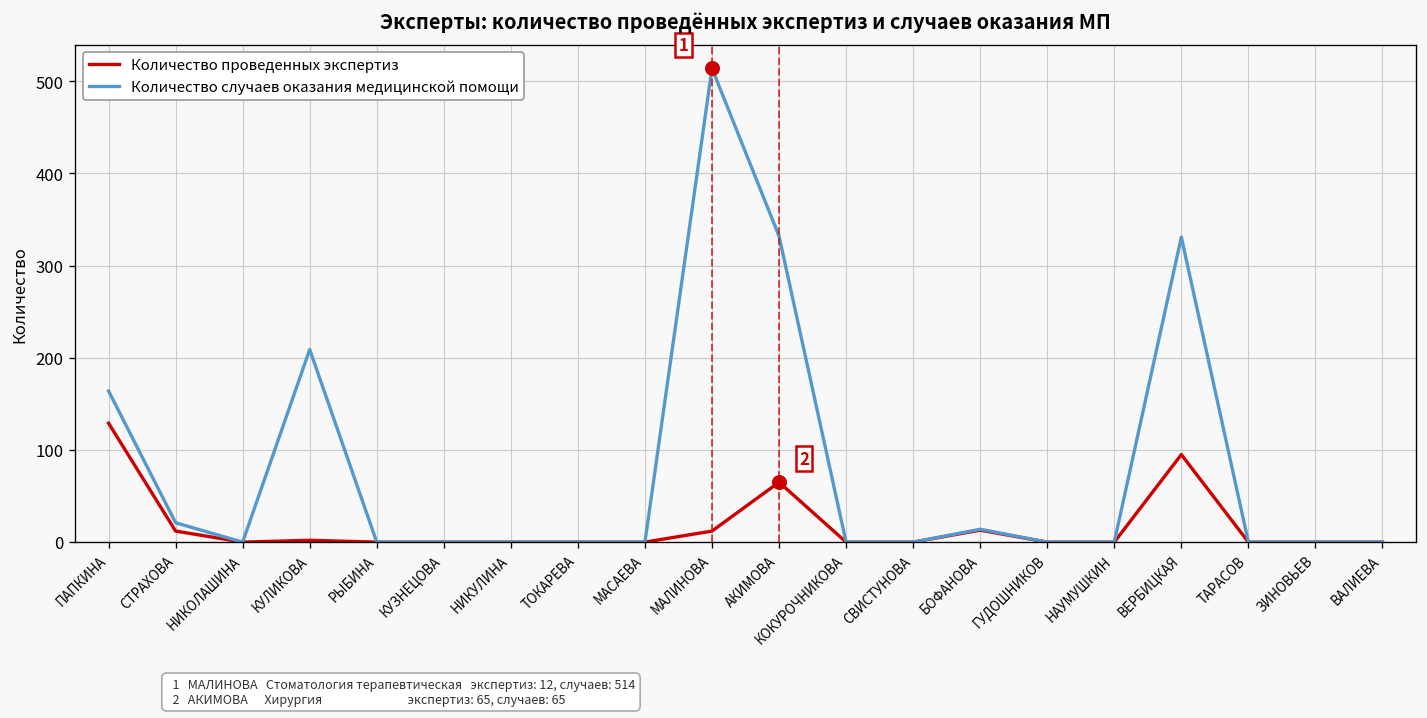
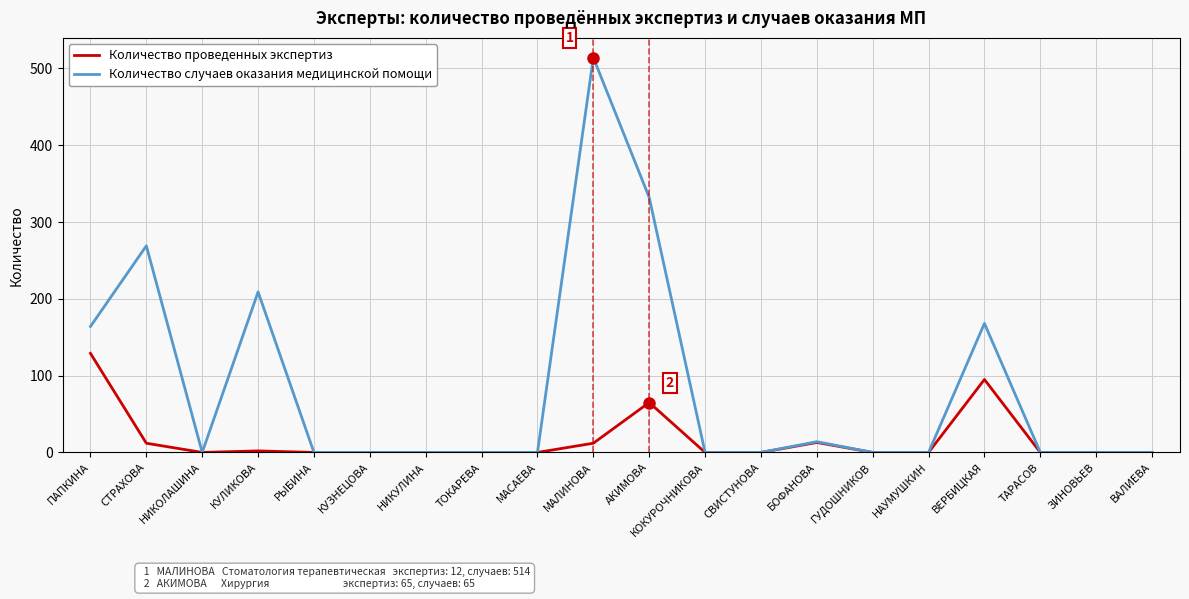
  {
    "Количество случаев оказания медицинской помощи": {
      "ПАПКИНА": 160,
-     "СТРАХОВА": 20,
+     "СТРАХОВА": 270,
      "КУЛИКОВА": 210,
      "АКИМОВА": 330,
-     "ВЕРБИЦКАЯ": 330
+     "ВЕРБИЦКАЯ": 170
    }
  }
